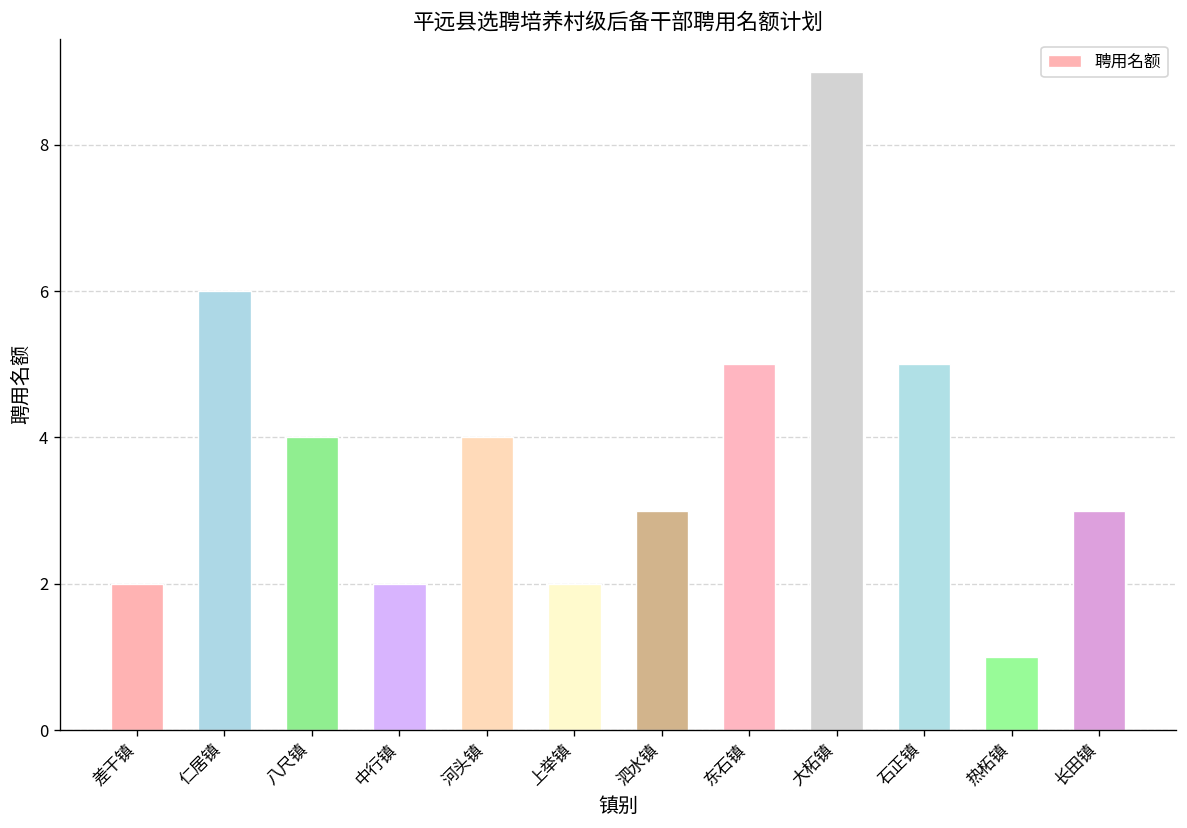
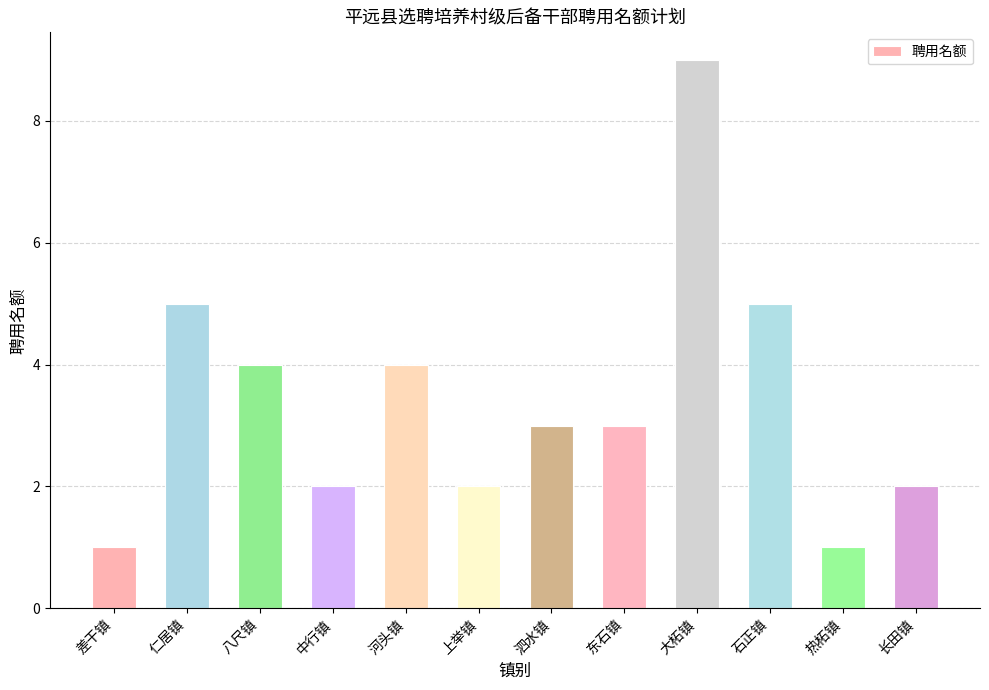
  {
-   "差干镇": 2,
-   "仁居镇": 6,
+   "差干镇": 1,
+   "仁居镇": 5,
    "八尺镇": 4,
    "中行镇": 2,
    "河头镇": 4,
    "上举镇": 2,
    "泗水镇": 3,
-   "东石镇": 5,
+   "东石镇": 3,
    "大柘镇": 9,
    "石正镇": 5,
    "热柘镇": 1,
-   "长田镇": 3
+   "长田镇": 2
  }
